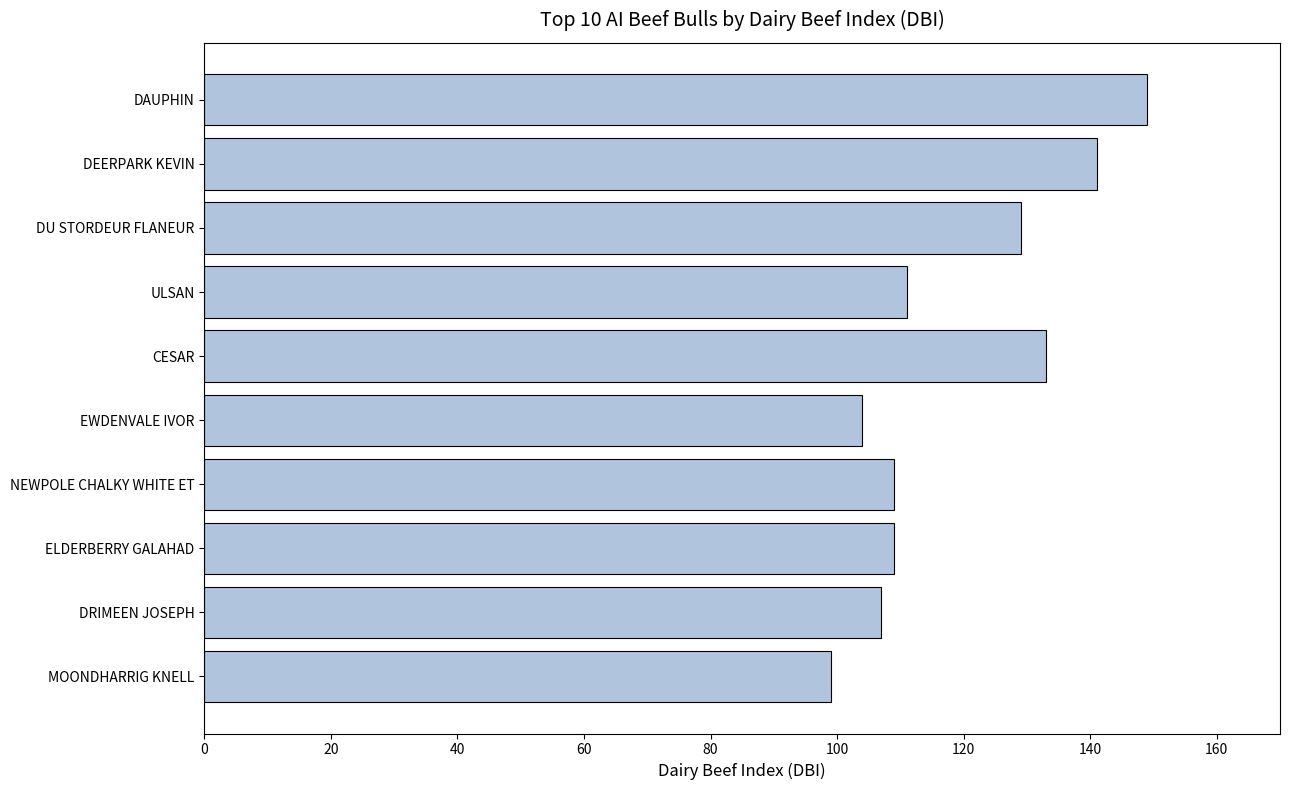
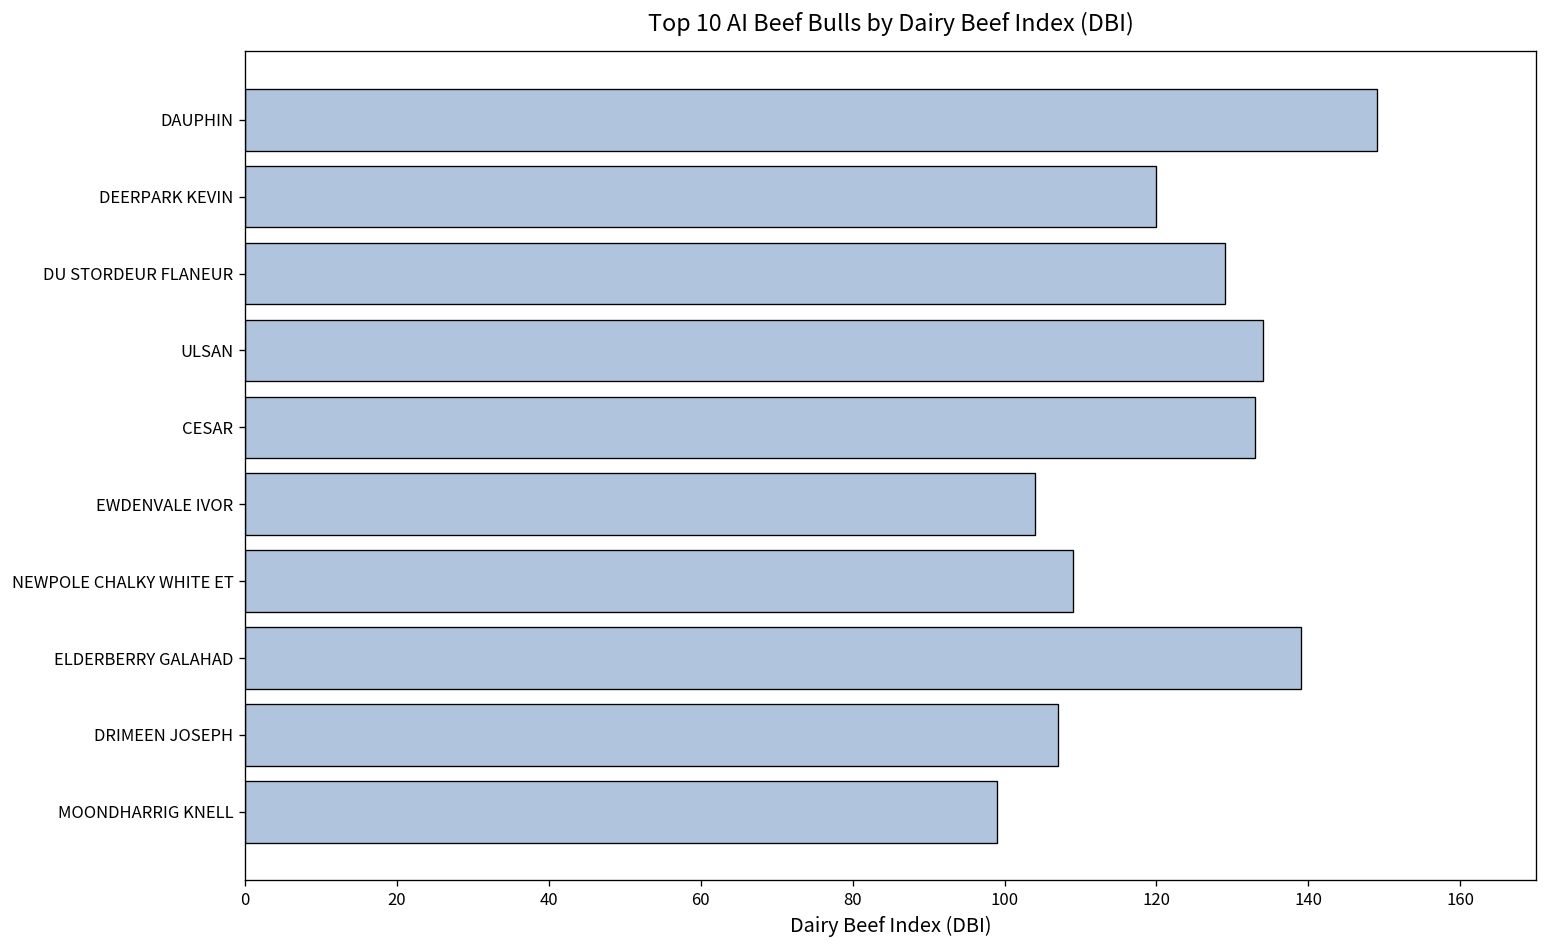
  {
    "DAUPHIN": 149,
-   "DEERPARK KEVIN": 141,
+   "DEERPARK KEVIN": 120,
    "DU STORDEUR FLANEUR": 129,
-   "ULSAN": 111,
+   "ULSAN": 134,
    "CESAR": 133,
    "EWDENVALE IVOR": 104,
    "NEWPOLE CHALKY WHITE ET": 109,
-   "ELDERBERRY GALAHAD": 109,
+   "ELDERBERRY GALAHAD": 139,
    "DRIMEEN JOSEPH": 107,
    "MOONDHARRIG KNELL": 99
  }
